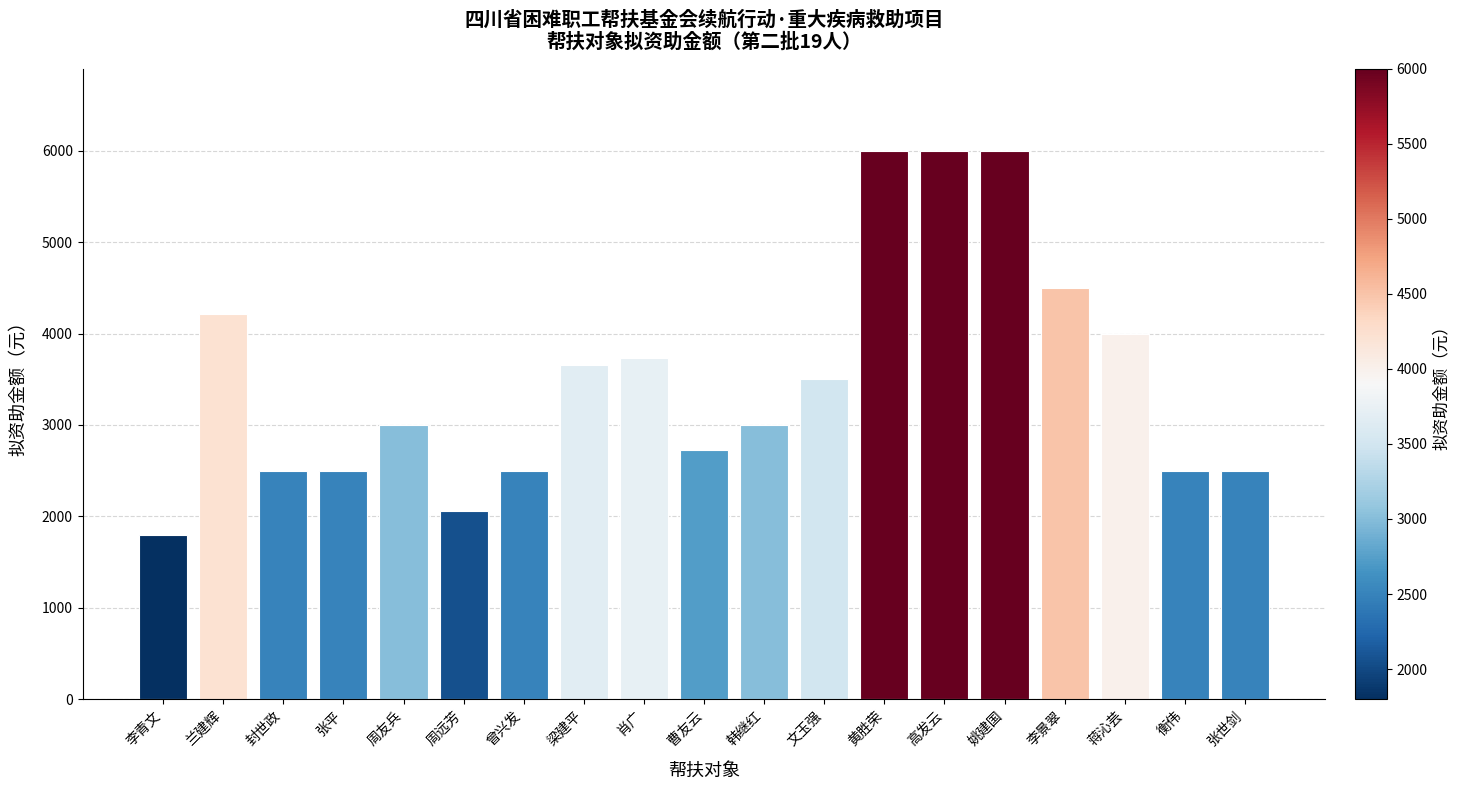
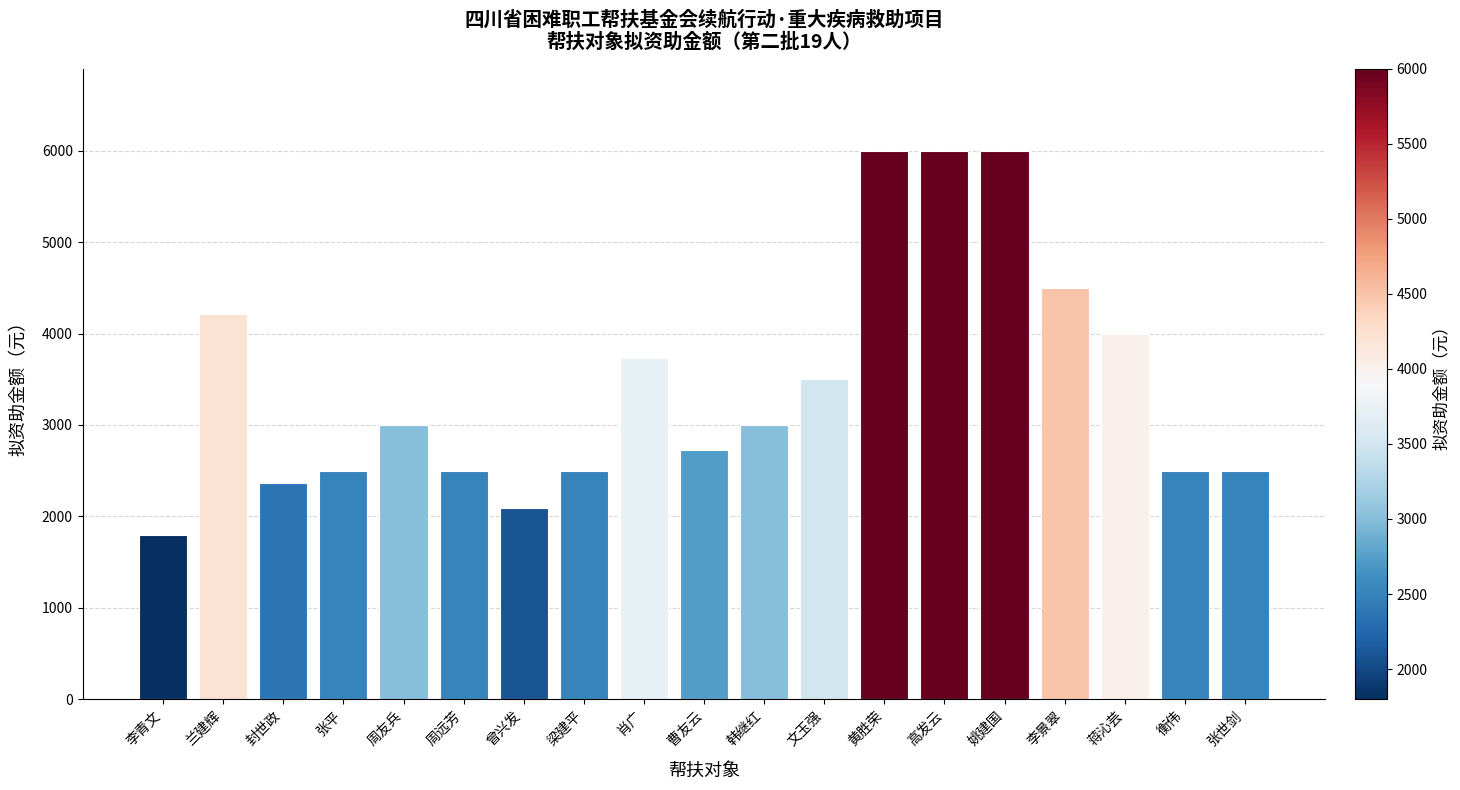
  {
    "李青文": 1800,
    "兰建辉": 4200,
-   "封世政": 2500,
+   "封世政": 2400,
    "张平": 2500,
    "周友兵": 3000,
-   "周远芳": 2100,
-   "曾兴发": 2500,
-   "梁建平": 3700,
+   "周远芳": 2500,
+   "曾兴发": 2100,
+   "梁建平": 2500,
    "肖广": 3700,
    "曹友云": 2700,
    "韩继红": 3000,
    "文玉强": 3500,
    "黄胜荣": 6000,
    "高发云": 6000,
    "姚建国": 6000,
    "李景翠": 4500,
    "蒋沁芸": 4000,
    "衡伟": 2500,
    "张世剑": 2500
  }
